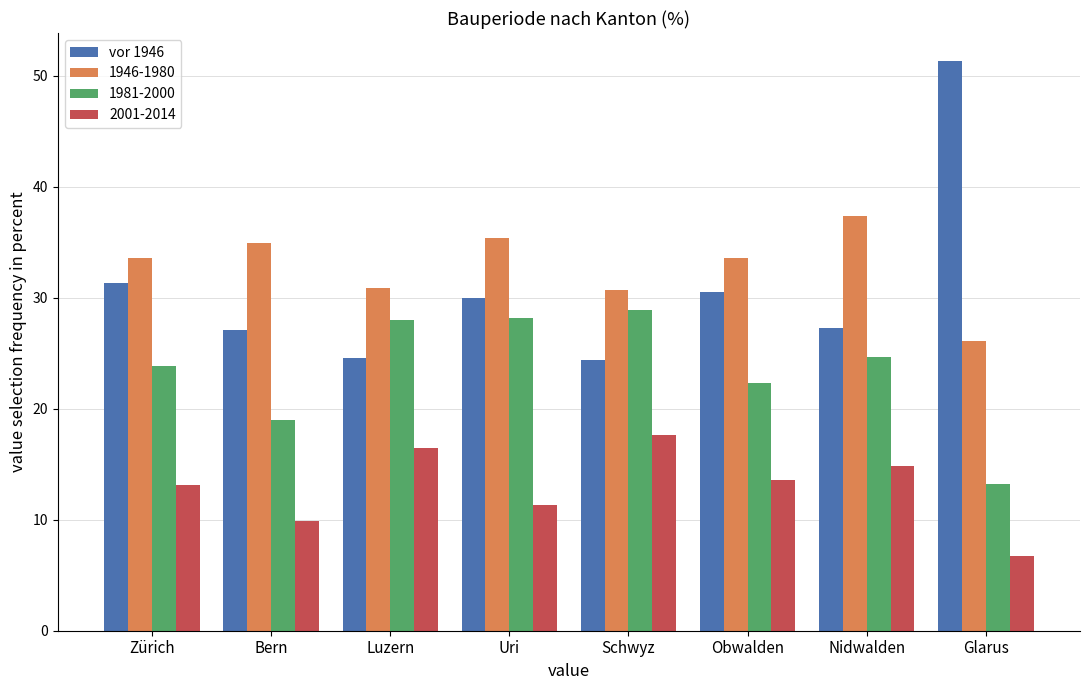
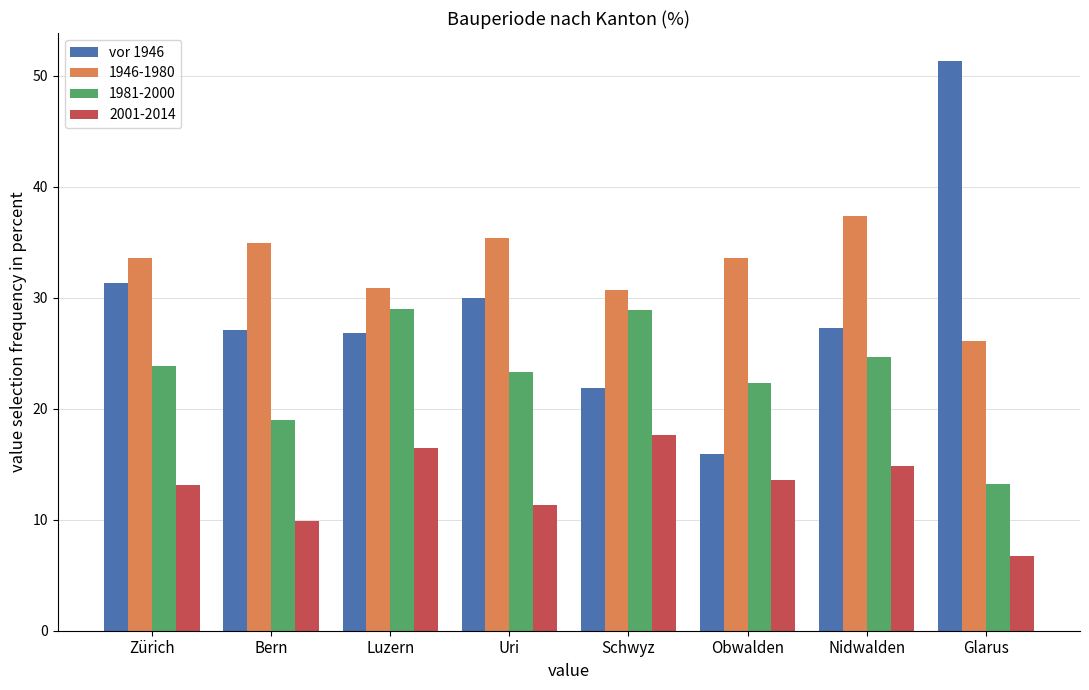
  {
    "vor 1946": {
      "Zürich": 31.3,
      "Bern": 27.1,
-     "Luzern": 24.6,
+     "Luzern": 26.8,
      "Uri": 30.0,
-     "Schwyz": 24.4,
-     "Obwalden": 30.5,
+     "Schwyz": 21.9,
+     "Obwalden": 15.9,
      "Nidwalden": 27.3,
      "Glarus": 51.3
    },
    "1981-2000": {
      "Zürich": 23.9,
      "Bern": 19.0,
-     "Luzern": 28,
-     "Uri": 28.2,
+     "Luzern": 29,
+     "Uri": 23.3,
      "Schwyz": 28.9,
      "Obwalden": 22.3,
      "Nidwalden": 24.7,
      "Glarus": 13.2
    }
  }
